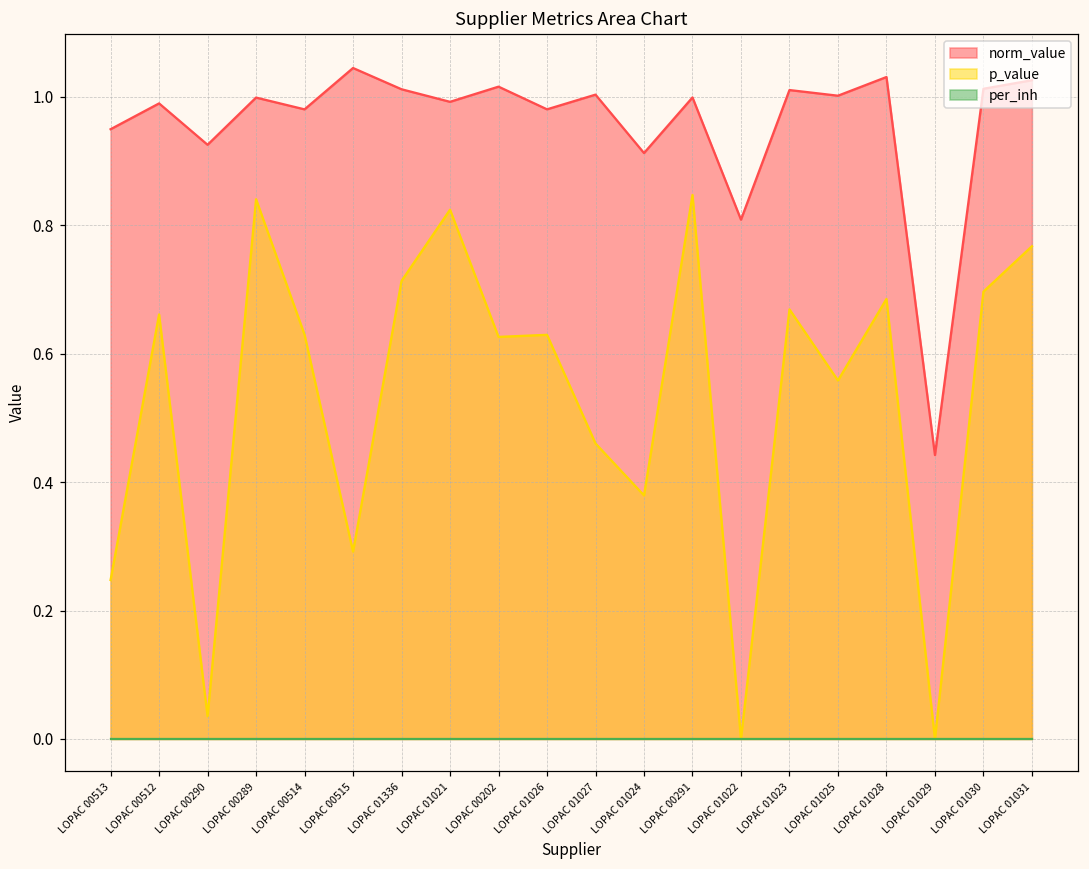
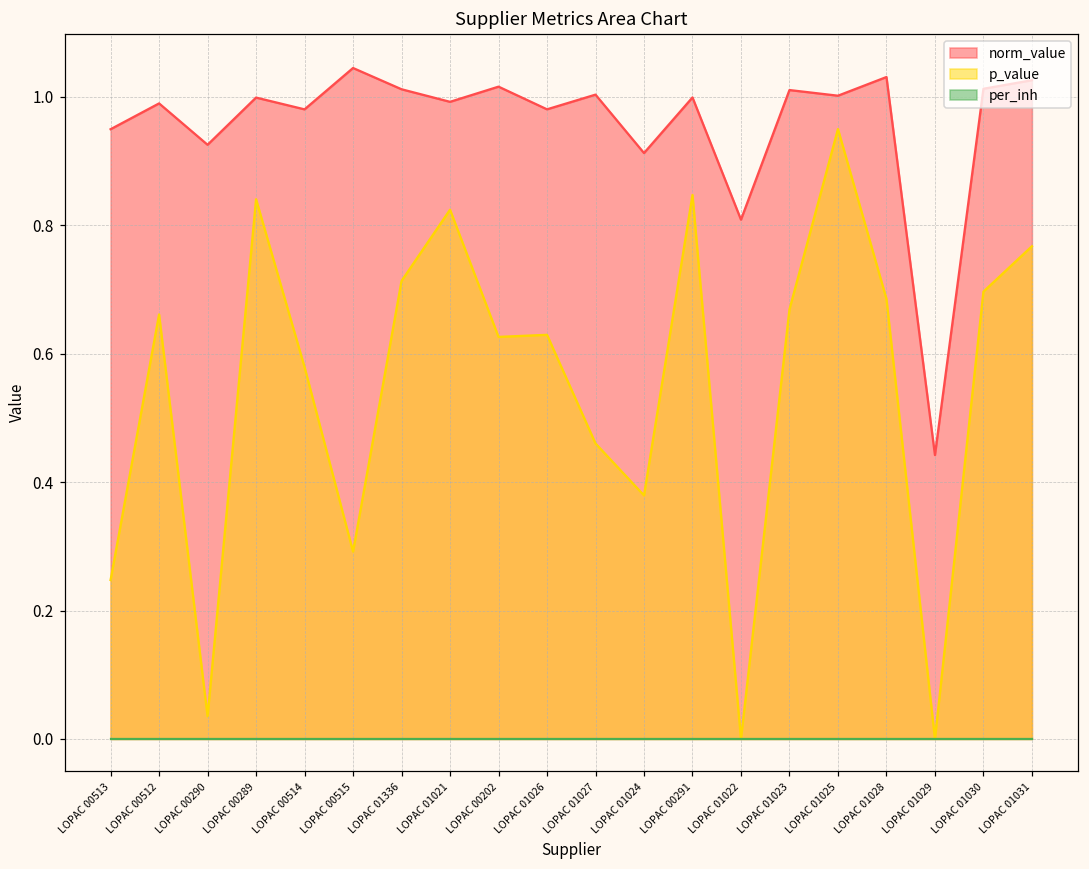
  {
    "norm_value": {
      "LOPAC 00513": 0.95,
      "LOPAC 00512": 0.99,
      "LOPAC 00290": 0.93,
      "LOPAC 00289": 1.00,
      "LOPAC 00514": 0.98,
      "LOPAC 00515": 1.05,
      "LOPAC 01336": 1.01,
      "LOPAC 01021": 0.99,
      "LOPAC 00202": 1.02,
      "LOPAC 01026": 0.98,
      "LOPAC 01027": 1.00,
      "LOPAC 01024": 0.91,
      "LOPAC 00291": 1.00,
      "LOPAC 01022": 0.81,
      "LOPAC 01023": 1.01,
      "LOPAC 01025": 1.00,
      "LOPAC 01028": 1.03,
      "LOPAC 01029": 0.44
    },
    "p_value": {
      "LOPAC 00513": 0.25,
      "LOPAC 00512": 0.66,
      "LOPAC 00290": 0.04,
      "LOPAC 00289": 0.84,
-     "LOPAC 00514": 0.63,
+     "LOPAC 00514": 0.58,
      "LOPAC 00515": 0.29,
      "LOPAC 01336": 0.71,
      "LOPAC 01021": 0.82,
      "LOPAC 00202": 0.63,
      "LOPAC 01026": 0.63,
      "LOPAC 01027": 0.46,
      "LOPAC 01024": 0.38,
      "LOPAC 00291": 0.85,
      "LOPAC 01023": 0.67,
-     "LOPAC 01025": 0.56,
+     "LOPAC 01025": 0.95,
      "LOPAC 01028": 0.69,
      "LOPAC 01030": 0.70,
      "LOPAC 01031": 0.77
    },
    "per_inh": {
      "LOPAC 00513": 0.00,
      "LOPAC 00512": 0.00,
      "LOPAC 00290": 0.00,
      "LOPAC 00289": 0.00,
      "LOPAC 00514": 0.00,
      "LOPAC 00515": 0.00,
      "LOPAC 01336": 0.00,
      "LOPAC 01021": 0.00,
      "LOPAC 00202": 0.00,
      "LOPAC 01026": 0.00,
      "LOPAC 01027": 0.00,
      "LOPAC 01024": 0.00,
      "LOPAC 00291": 0.00,
      "LOPAC 01023": 0.00,
      "LOPAC 01025": 0.00,
      "LOPAC 01028": 0.00,
      "LOPAC 01030": 0.00,
      "LOPAC 01031": 0.00
    }
  }
